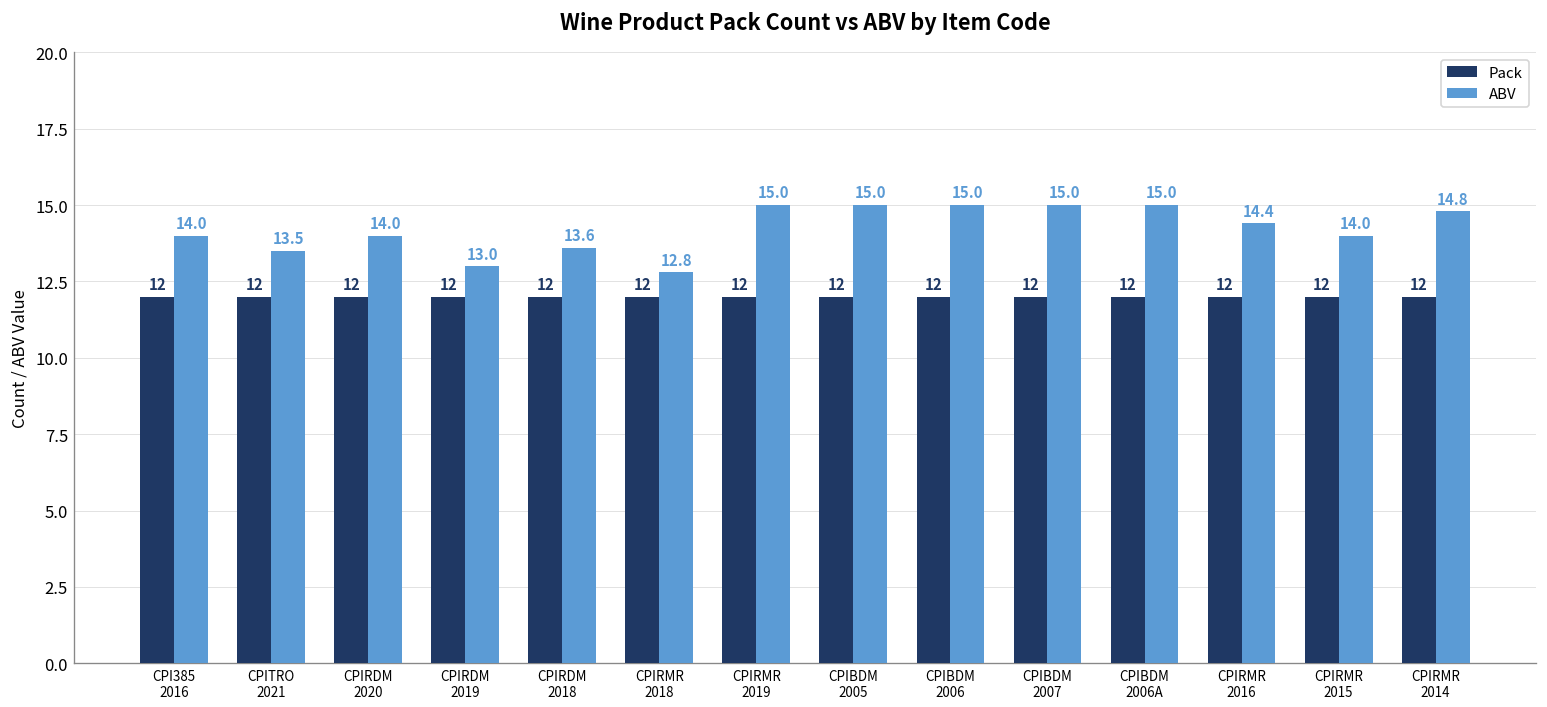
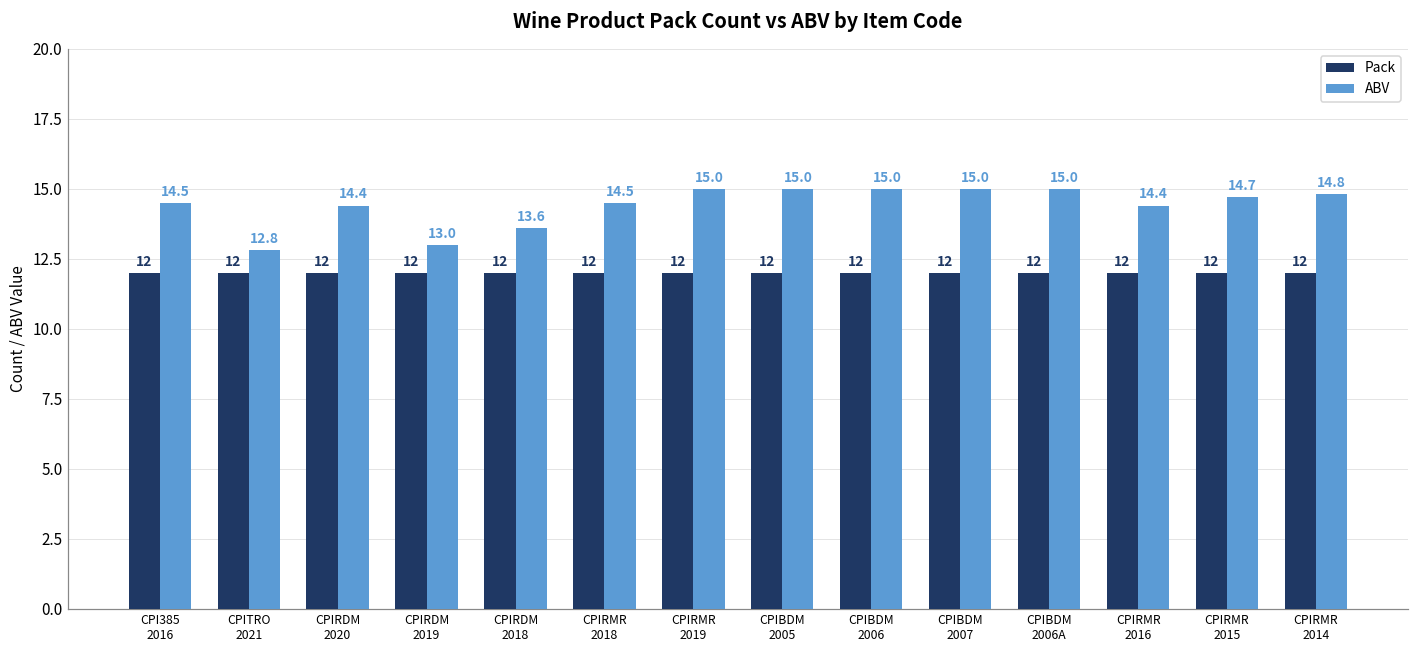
  {
    "Pack": {
      "CPI385 2016": 12,
      "CPITRO 2021": 12,
      "CPIRDM 2020": 12,
      "CPIRDM 2019": 12,
      "CPIRDM 2018": 12,
      "CPIRMR 2018": 12,
      "CPIRMR 2019": 12,
      "CPIBDM 2005": 12,
      "CPIBDM 2006": 12,
      "CPIBDM 2007": 12,
      "CPIBDM 2006A": 12,
      "CPIRMR 2016": 12,
      "CPIRMR 2015": 12,
      "CPIRMR 2014": 12
    },
    "ABV": {
-     "CPI385 2016": 14.0,
-     "CPITRO 2021": 13.5,
-     "CPIRDM 2020": 14.0,
+     "CPI385 2016": 14.5,
+     "CPITRO 2021": 12.8,
+     "CPIRDM 2020": 14.4,
      "CPIRDM 2019": 13.0,
      "CPIRDM 2018": 13.6,
-     "CPIRMR 2018": 12.8,
+     "CPIRMR 2018": 14.5,
      "CPIRMR 2019": 15.0,
      "CPIBDM 2005": 15.0,
      "CPIBDM 2006": 15.0,
      "CPIBDM 2007": 15.0,
      "CPIBDM 2006A": 15.0,
      "CPIRMR 2016": 14.4,
-     "CPIRMR 2015": 14.0,
+     "CPIRMR 2015": 14.7,
      "CPIRMR 2014": 14.8
    }
  }
